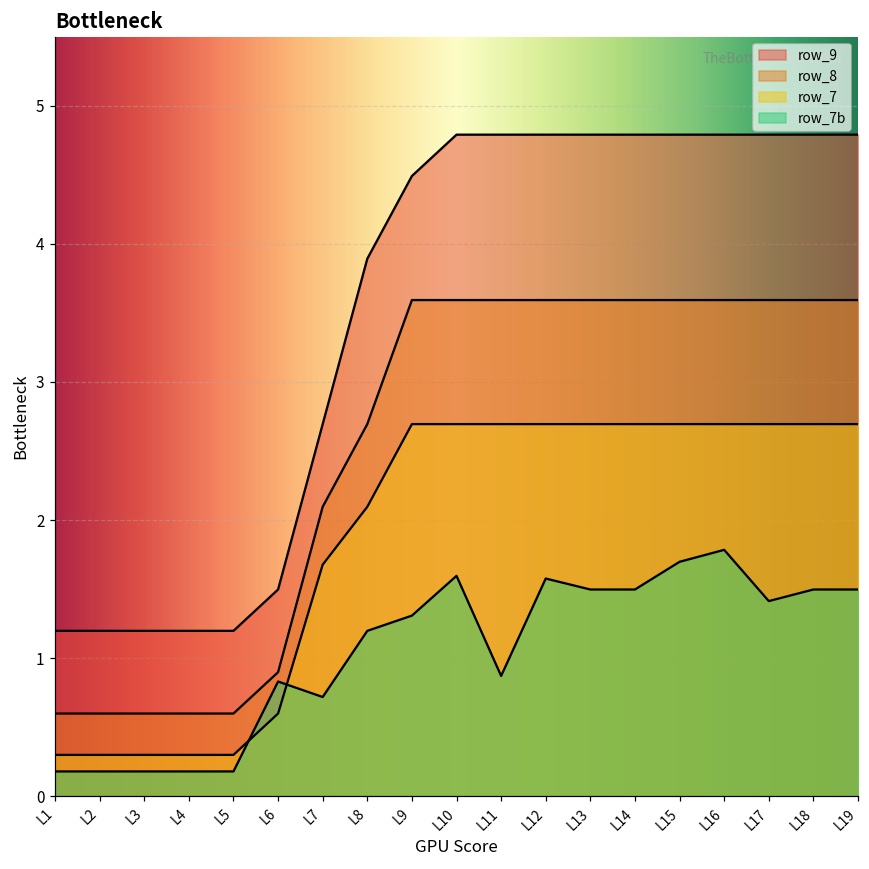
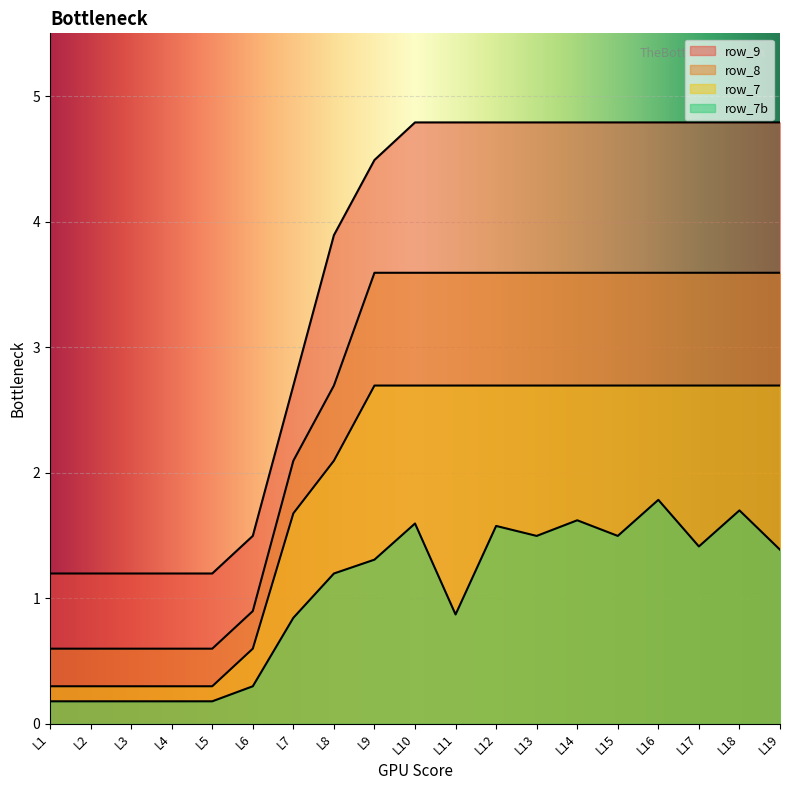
  {
    "row_7b": {
      "L1": 0.18,
      "L2": 0.18,
      "L3": 0.18,
      "L4": 0.18,
      "L5": 0.18,
-     "L6": 0.83,
-     "L7": 0.72,
+     "L6": 0.30,
+     "L7": 0.84,
      "L8": 1.20,
      "L9": 1.31,
      "L10": 1.60,
      "L11": 0.87,
      "L12": 1.58,
      "L13": 1.50,
-     "L14": 1.50,
-     "L15": 1.70,
+     "L14": 1.62,
+     "L15": 1.50,
      "L16": 1.78,
      "L17": 1.41,
-     "L18": 1.50,
-     "L19": 1.50
+     "L18": 1.70,
+     "L19": 1.39
    }
  }
